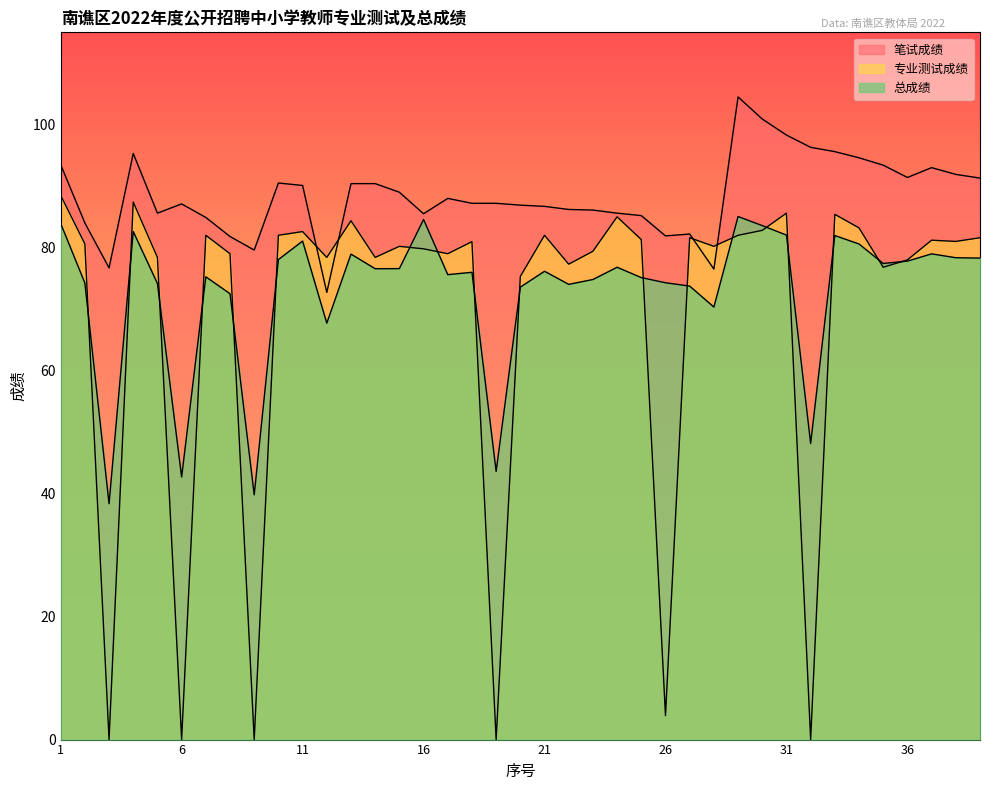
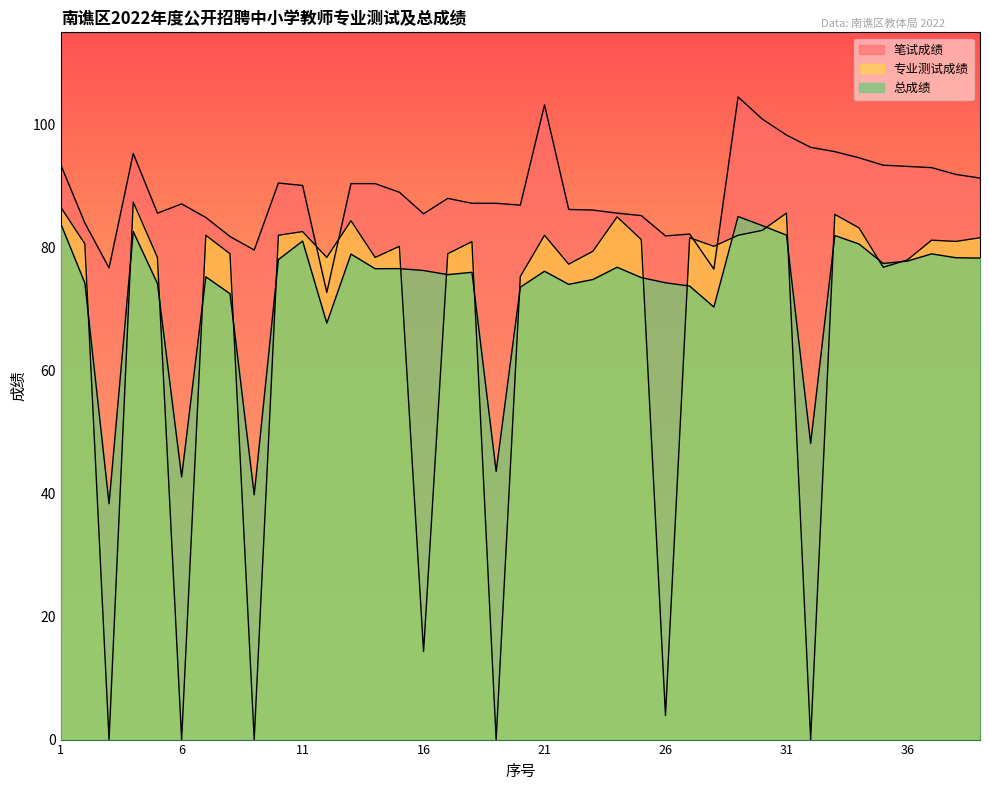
  {
    "笔试成绩": {
      "1": 94,
      "6": 87,
      "11": 90,
      "16": 86,
-     "21": 87,
+     "21": 103,
      "26": 82,
      "31": 98,
-     "36": 91
+     "36": 93
    },
    "专业测试成绩": {
-     "1": 89,
+     "1": 87,
      "6": 0,
      "11": 83,
-     "16": 80,
+     "16": 14,
      "21": 82,
      "26": 4,
      "31": 86
    },
    "总成绩": {
      "1": 84,
      "6": 43,
      "11": 81,
-     "16": 85,
+     "16": 76,
      "21": 76,
      "26": 74,
      "31": 82
    }
  }
